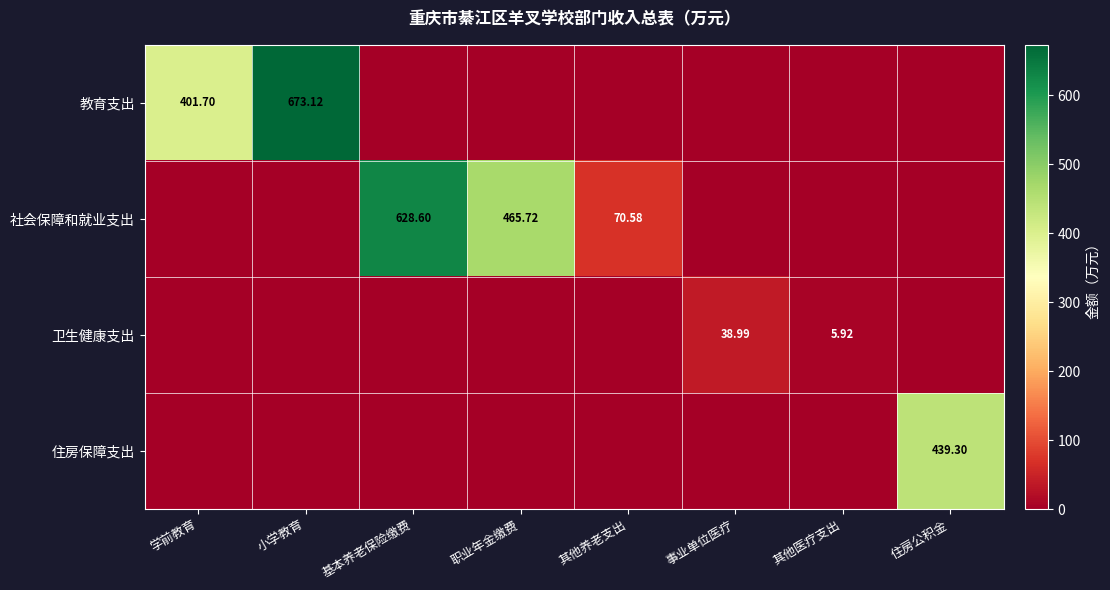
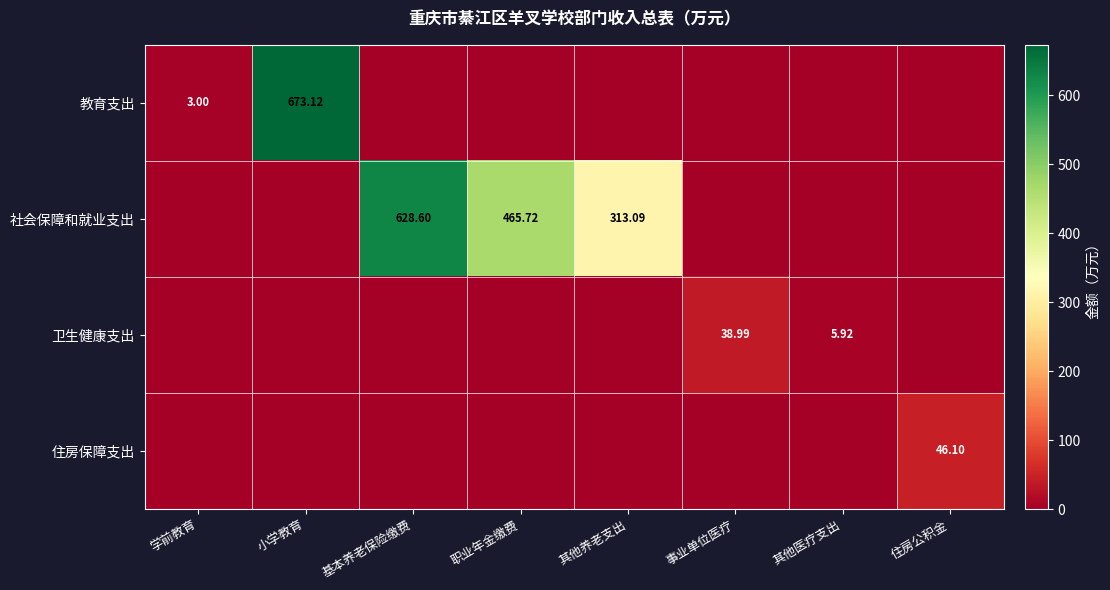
  {
    "教育支出": {
-     "学前教育": 401.70,
+     "学前教育": 3.00,
      "小学教育": 673.12
    },
    "社会保障和就业支出": {
      "基本养老保险缴费": 628.60,
      "职业年金缴费": 465.72,
-     "其他养老支出": 70.58
+     "其他养老支出": 313.09
    },
    "卫生健康支出": {
      "事业单位医疗": 38.99,
      "其他医疗支出": 5.92
    },
    "住房保障支出": {
-     "住房公积金": 439.30
+     "住房公积金": 46.10
    }
  }
